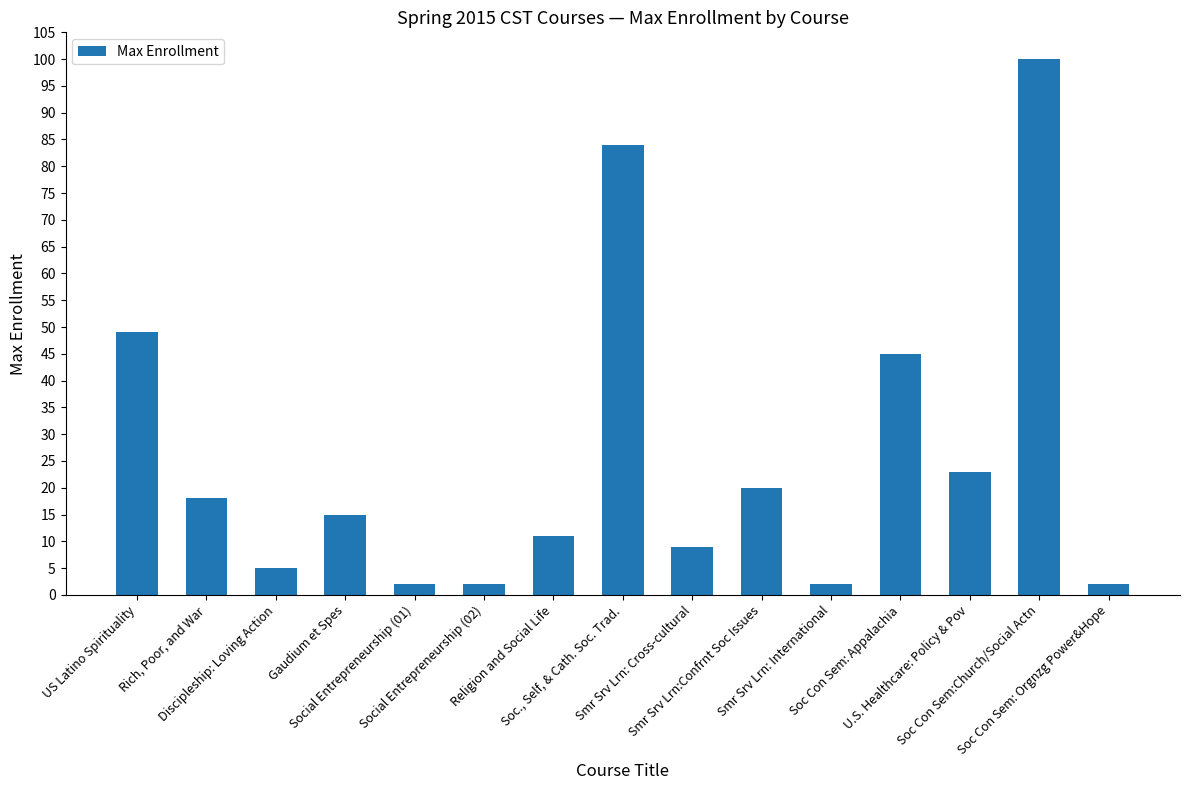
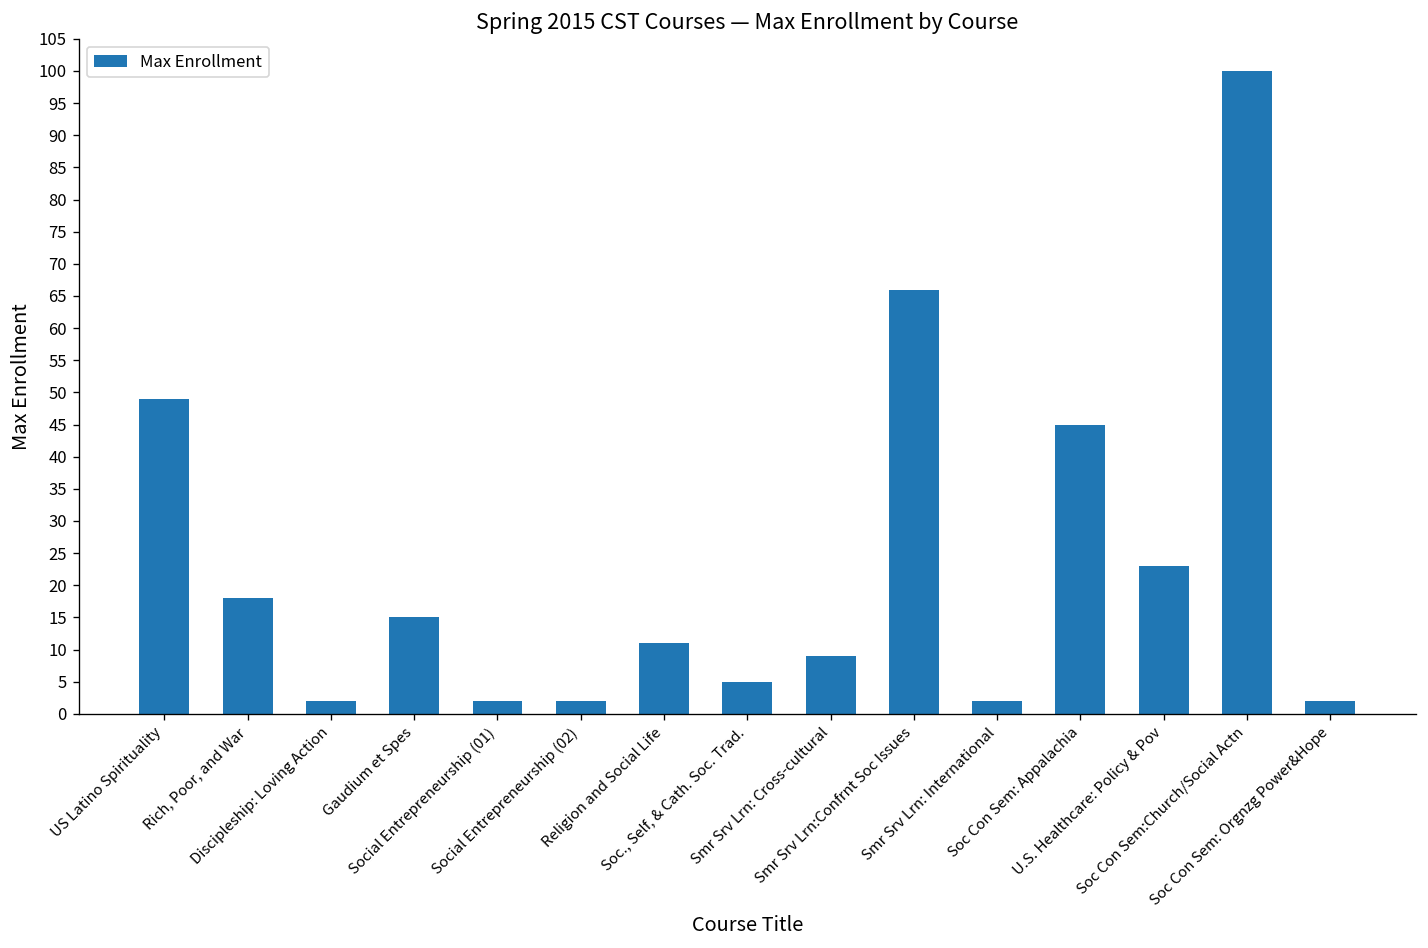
  {
    "US Latino Spirituality": 49,
    "Rich, Poor, and War": 18,
-   "Discipleship: Loving Action": 5,
+   "Discipleship: Loving Action": 2,
    "Gaudium et Spes": 15,
    "Social Entrepreneurship (01)": 2,
    "Social Entrepreneurship (02)": 2,
    "Religion and Social Life": 11,
-   "Soc., Self, & Cath. Soc. Trad.": 84,
+   "Soc., Self, & Cath. Soc. Trad.": 5,
    "Smr Srv Lrn: Cross-cultural": 9,
-   "Smr Srv Lrn:Confrnt Soc Issues": 20,
+   "Smr Srv Lrn:Confrnt Soc Issues": 66,
    "Smr Srv Lrn: International": 2,
    "Soc Con Sem: Appalachia": 45,
    "U.S. Healthcare: Policy & Pov": 23,
    "Soc Con Sem:Church/Social Actn": 100,
    "Soc Con Sem: Orgnzg Power&Hope": 2
  }
